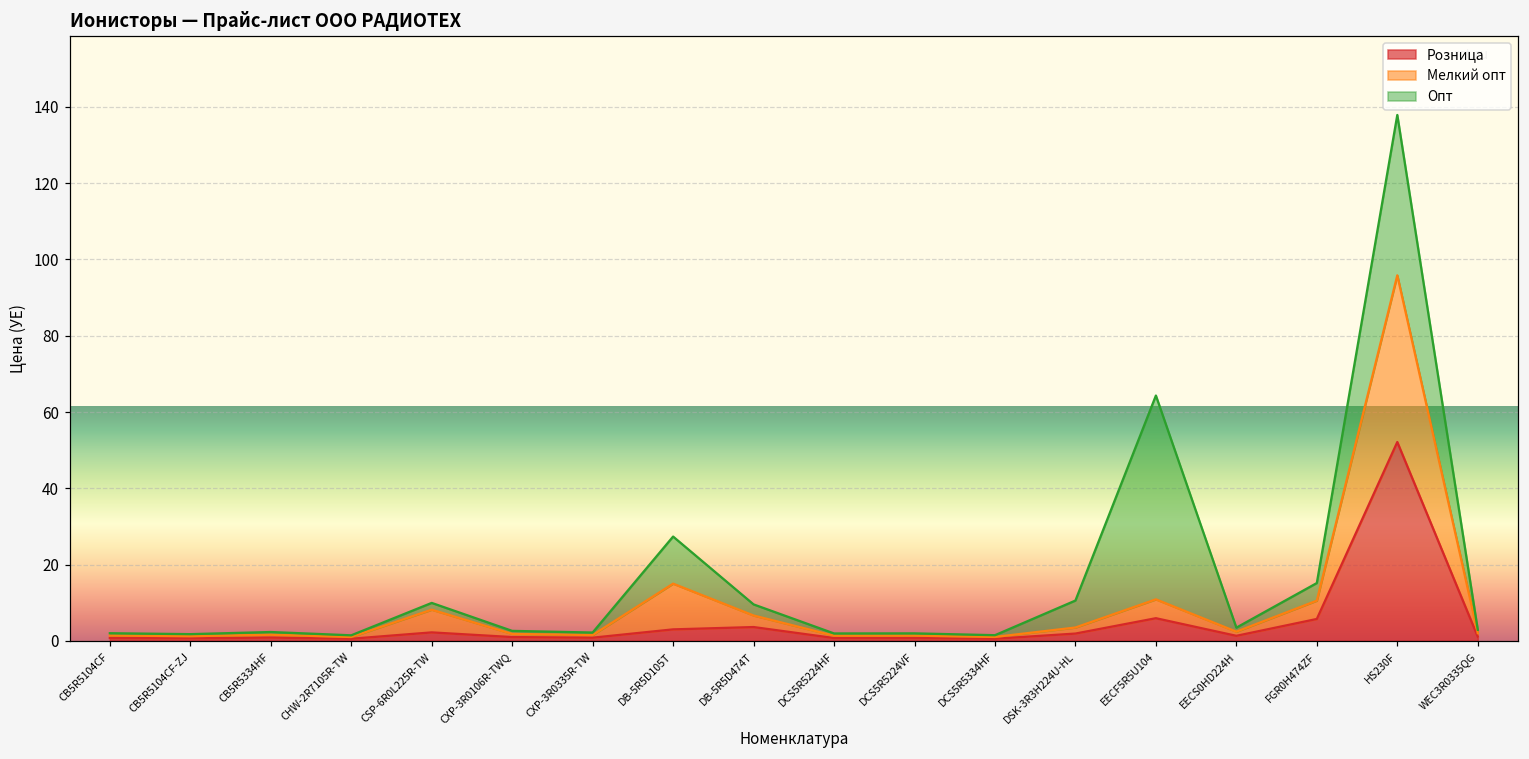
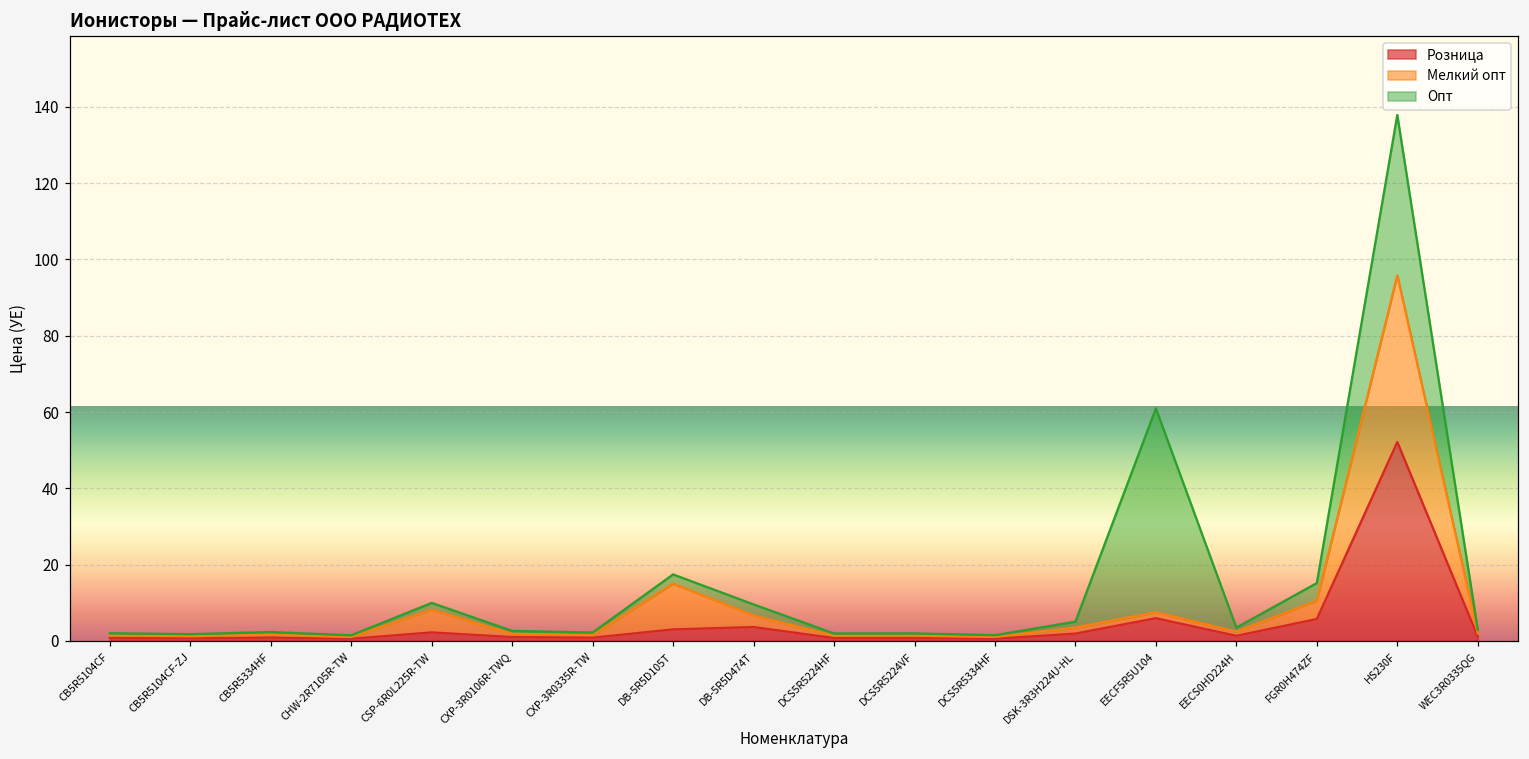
  {
    "Розница": {
      "CB5R5334HF": 1,
      "CSP-6R0L225R-TW": 2,
      "CXP-3R0106R-TWQ": 1,
      "DB-5R5D105T": 3,
      "DB-5R5D474T": 4,
      "DSK-3R3H224U-HL": 2,
      "EECF5R5U104": 6,
      "EECS0HD224H": 1,
      "FGR0H474ZF": 6,
      "HS230F": 52,
      "WEC3R0335QG": 1
    },
    "Мелкий опт": {
      "CSP-6R0L225R-TW": 6,
      "CXP-3R0106R-TWQ": 1,
      "DB-5R5D105T": 12,
      "DB-5R5D474T": 3,
      "DSK-3R3H224U-HL": 2,
-     "EECF5R5U104": 5,
+     "EECF5R5U104": 2,
      "EECS0HD224H": 1,
      "FGR0H474ZF": 5,
      "HS230F": 44,
      "WEC3R0335QG": 1
    },
    "Опт": {
      "CSP-6R0L225R-TW": 2,
      "CXP-3R0106R-TWQ": 1,
-     "DB-5R5D105T": 12,
+     "DB-5R5D105T": 2,
      "DB-5R5D474T": 3,
-     "DSK-3R3H224U-HL": 7,
+     "DSK-3R3H224U-HL": 2,
      "EECF5R5U104": 53,
      "EECS0HD224H": 1,
      "FGR0H474ZF": 5,
      "HS230F": 42,
      "WEC3R0335QG": 1
    }
  }
